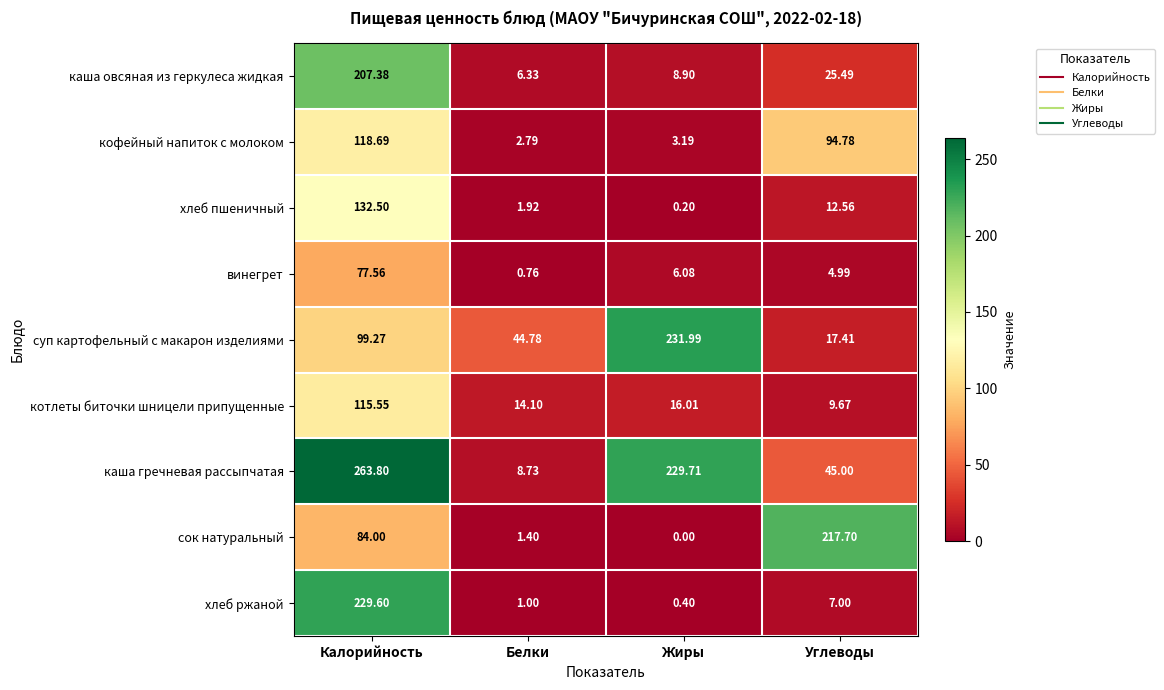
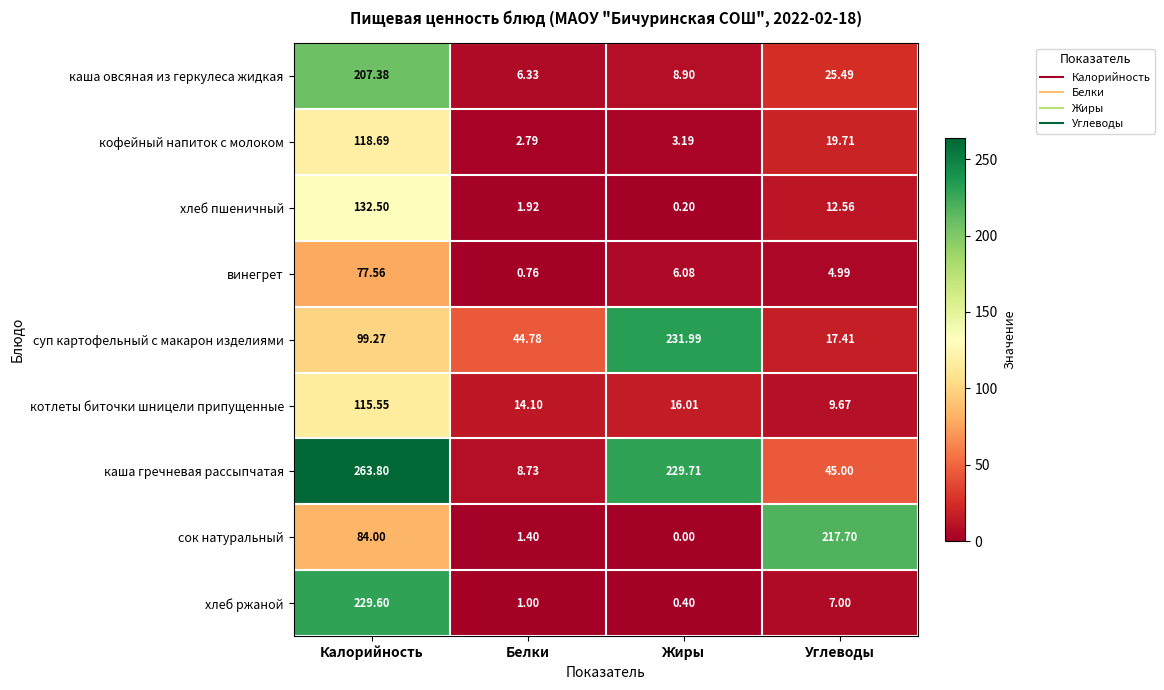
  {
    "каша овсяная из геркулеса жидкая": {
      "Калорийность": 207.38,
      "Белки": 6.33,
      "Жиры": 8.90,
      "Углеводы": 25.49
    },
    "кофейный напиток с молоком": {
      "Калорийность": 118.69,
      "Белки": 2.79,
      "Жиры": 3.19,
-     "Углеводы": 94.78
+     "Углеводы": 19.71
    },
    "хлеб пшеничный": {
      "Калорийность": 132.50,
      "Белки": 1.92,
      "Жиры": 0.20,
      "Углеводы": 12.56
    },
    "винегрет": {
      "Калорийность": 77.56,
      "Белки": 0.76,
      "Жиры": 6.08,
      "Углеводы": 4.99
    },
    "суп картофельный с макарон изделиями": {
      "Калорийность": 99.27,
      "Белки": 44.78,
      "Жиры": 231.99,
      "Углеводы": 17.41
    },
    "котлеты биточки шницели припущенные": {
      "Калорийность": 115.55,
      "Белки": 14.10,
      "Жиры": 16.01,
      "Углеводы": 9.67
    },
    "каша гречневая рассыпчатая": {
      "Калорийность": 263.80,
      "Белки": 8.73,
      "Жиры": 229.71,
      "Углеводы": 45.00
    },
    "сок натуральный": {
      "Калорийность": 84.00,
      "Белки": 1.40,
      "Жиры": 0.00,
      "Углеводы": 217.70
    },
    "хлеб ржаной": {
      "Калорийность": 229.60,
      "Белки": 1.00,
      "Жиры": 0.40,
      "Углеводы": 7.00
    }
  }
